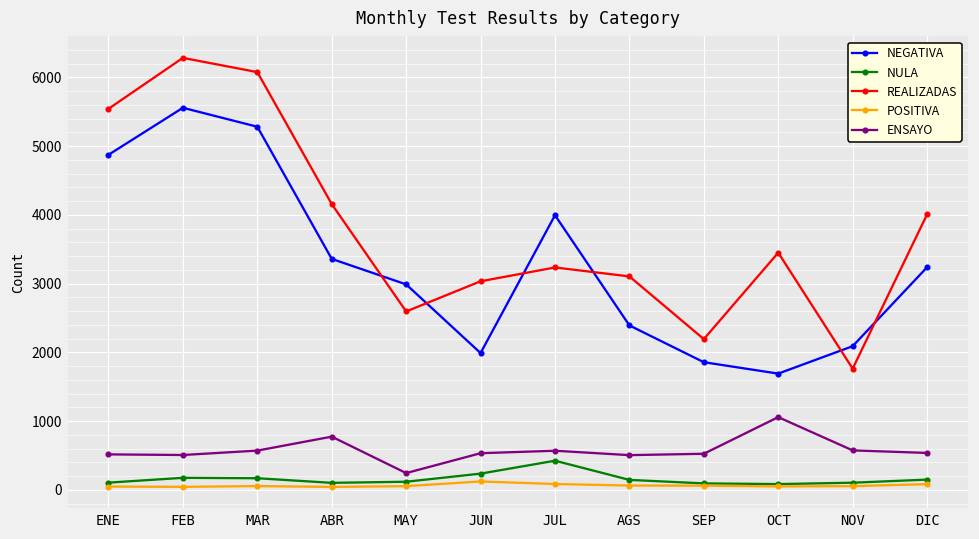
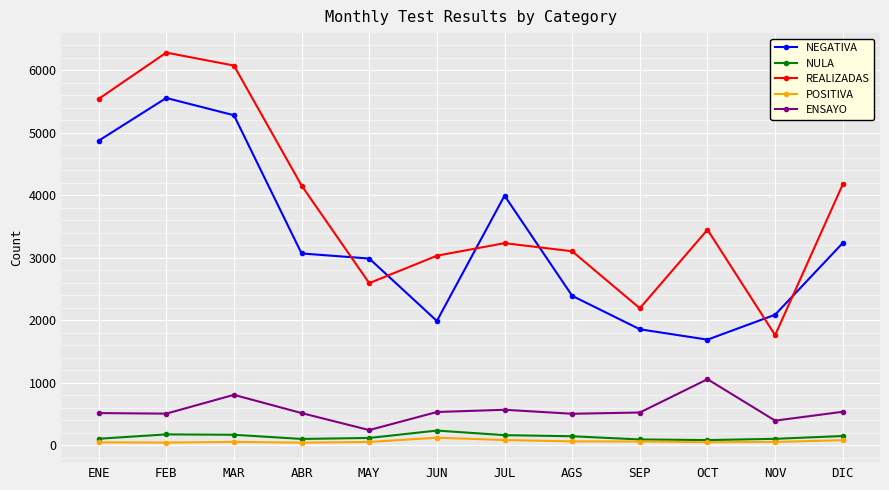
  {
    "NEGATIVA": {
      "ENE": 4900,
      "FEB": 5600,
      "MAR": 5300,
-     "ABR": 3400,
+     "ABR": 3100,
      "MAY": 3000,
      "JUN": 2000,
      "JUL": 4000,
      "AGS": 2400,
      "SEP": 1900,
      "OCT": 1700,
      "NOV": 2100,
      "DIC": 3200
    },
    "NULA": {
      "ENE": 100,
      "FEB": 200,
      "MAR": 200,
      "ABR": 100,
      "MAY": 100,
      "JUN": 200,
-     "JUL": 400,
+     "JUL": 200,
      "AGS": 100,
      "NOV": 100,
      "DIC": 100
    },
    "REALIZADAS": {
      "ENE": 5500,
      "FEB": 6300,
      "MAR": 6100,
      "ABR": 4200,
      "MAY": 2600,
      "JUN": 3000,
      "JUL": 3200,
      "AGS": 3100,
      "SEP": 2200,
      "OCT": 3500,
      "NOV": 1800,
-     "DIC": 4000
+     "DIC": 4200
    },
    "POSITIVA": {
      "ENE": 0,
      "FEB": 0,
      "MAR": 100,
      "ABR": 0,
      "MAY": 100,
      "JUN": 100,
      "JUL": 100,
      "AGS": 100,
      "NOV": 100,
      "DIC": 100
    },
    "ENSAYO": {
      "ENE": 500,
      "FEB": 500,
-     "MAR": 600,
-     "ABR": 800,
+     "MAR": 800,
+     "ABR": 500,
      "MAY": 200,
      "JUN": 500,
      "JUL": 600,
      "AGS": 500,
      "SEP": 500,
      "OCT": 1100,
-     "NOV": 600,
+     "NOV": 400,
      "DIC": 500
    }
  }
